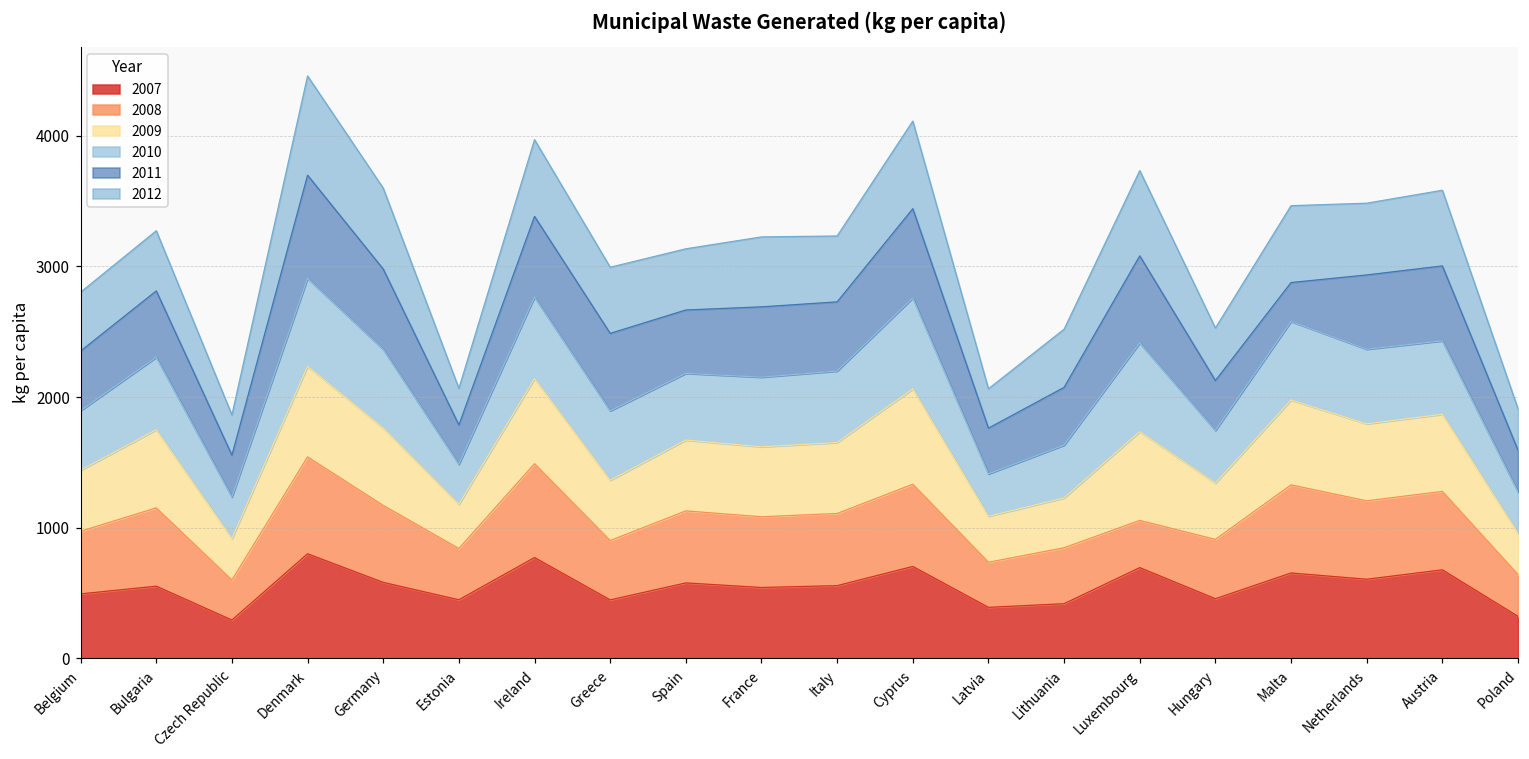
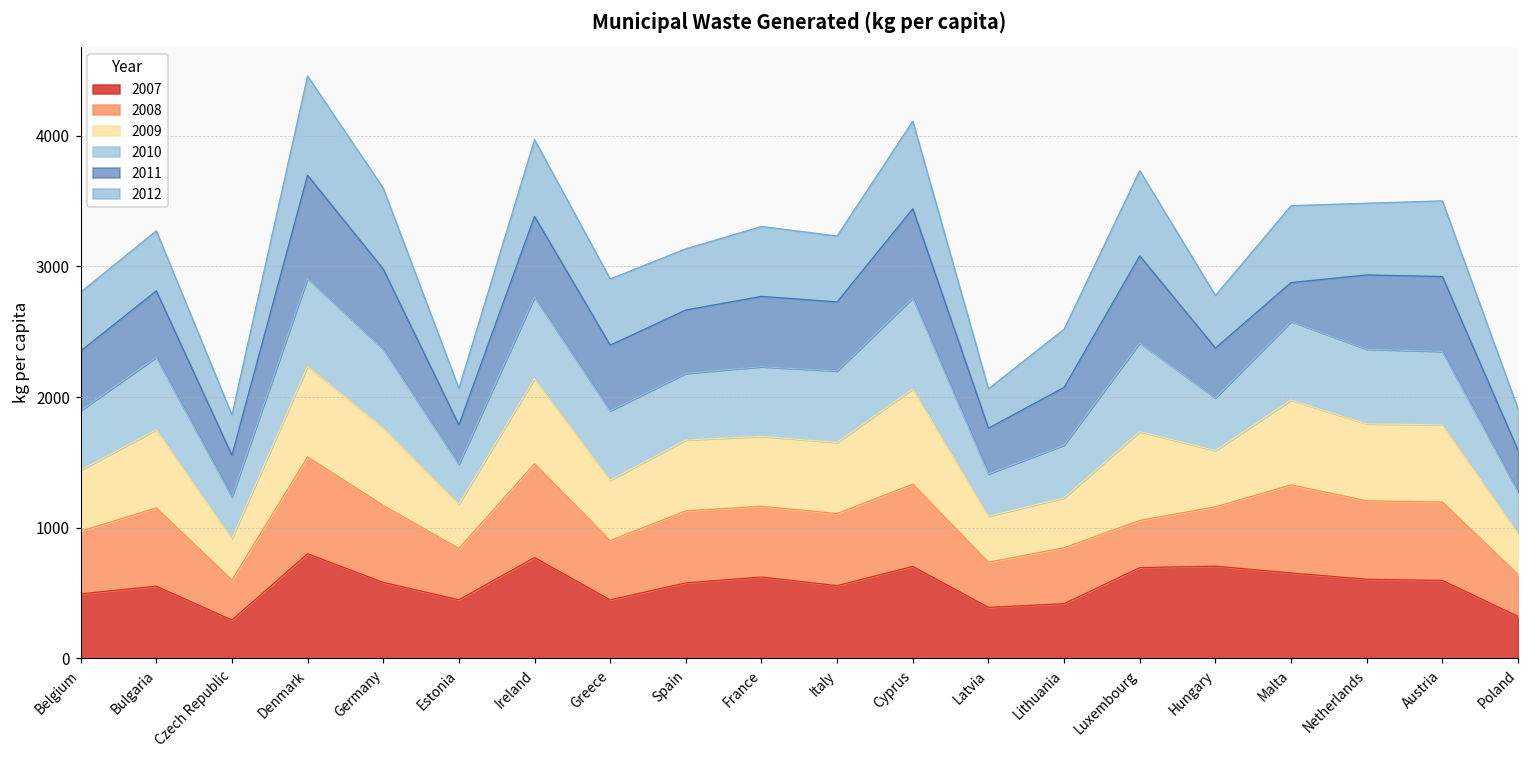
  {
    "2007": {
      "Belgium": 490,
      "Bulgaria": 550,
      "Czech Republic": 290,
      "Denmark": 800,
      "Germany": 580,
      "Estonia": 450,
      "Ireland": 770,
      "Greece": 450,
      "Spain": 580,
-     "France": 540,
+     "France": 620,
      "Italy": 560,
      "Cyprus": 700,
      "Latvia": 390,
      "Lithuania": 420,
      "Luxembourg": 700,
-     "Hungary": 460,
+     "Hungary": 710,
      "Malta": 650,
      "Netherlands": 610,
-     "Austria": 680,
+     "Austria": 600,
      "Poland": 320
    },
    "2008": {
      "Belgium": 480,
      "Bulgaria": 600,
      "Czech Republic": 310,
      "Denmark": 740,
      "Germany": 590,
      "Estonia": 390,
      "Ireland": 720,
      "Greece": 450,
      "Spain": 550,
      "France": 540,
      "Italy": 550,
      "Cyprus": 630,
      "Latvia": 350,
      "Lithuania": 430,
      "Luxembourg": 360,
      "Hungary": 450,
      "Malta": 670,
      "Netherlands": 600,
      "Austria": 600,
      "Poland": 320
    },
    "2009": {
      "Belgium": 470,
      "Bulgaria": 600,
      "Czech Republic": 320,
      "Denmark": 690,
      "Germany": 590,
      "Estonia": 340,
      "Ireland": 650,
      "Greece": 460,
      "Spain": 540,
      "France": 540,
      "Italy": 540,
      "Cyprus": 730,
      "Latvia": 350,
      "Lithuania": 380,
      "Luxembourg": 680,
      "Hungary": 430,
      "Malta": 650,
      "Netherlands": 590,
      "Austria": 590,
      "Poland": 320
    },
    "2011": {
      "Belgium": 460,
      "Bulgaria": 510,
      "Czech Republic": 320,
      "Denmark": 790,
      "Germany": 610,
      "Estonia": 300,
      "Ireland": 620,
-     "Greece": 590,
+     "Greece": 500,
      "Spain": 490,
      "France": 540,
      "Italy": 530,
      "Cyprus": 680,
      "Latvia": 350,
      "Lithuania": 440,
      "Luxembourg": 670,
      "Hungary": 380,
      "Malta": 300,
      "Netherlands": 570,
      "Austria": 570,
      "Poland": 320
    }
  }
